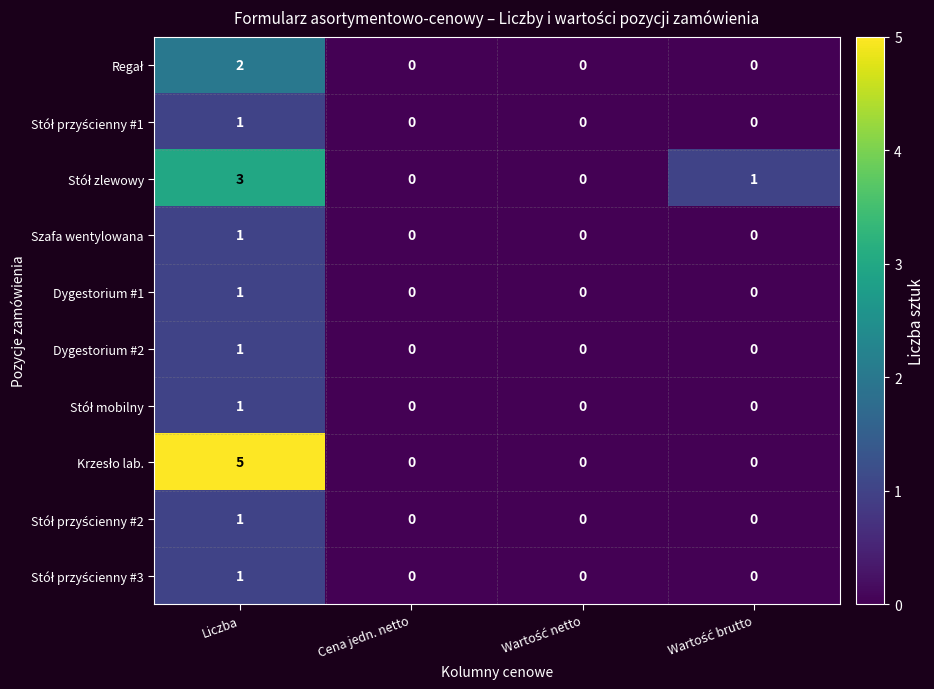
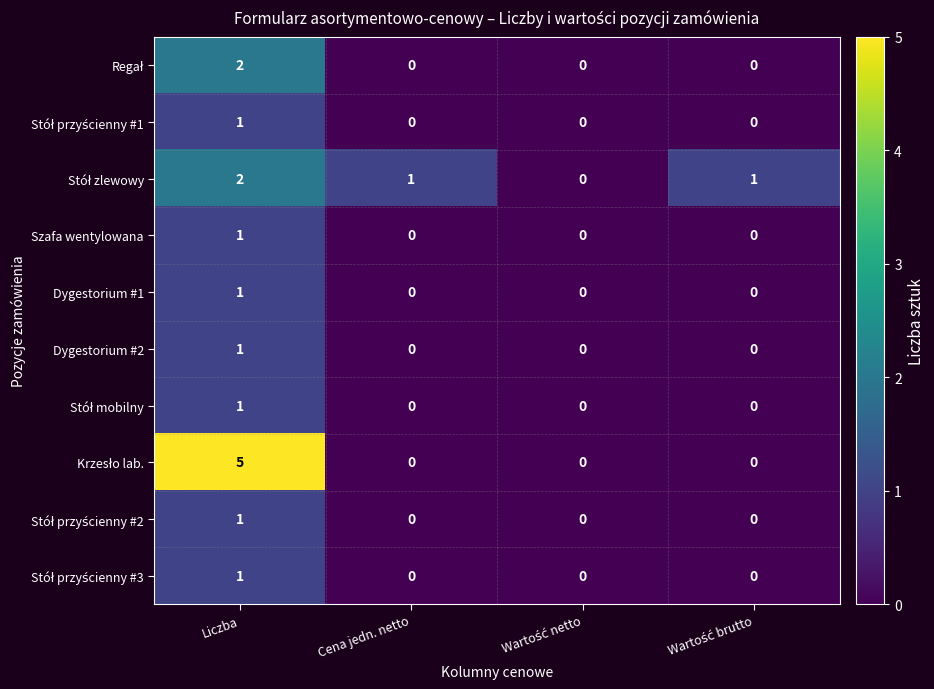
  {
    "Regał": {
      "Liczba": 2,
      "Cena jedn. netto": 0,
      "Wartość netto": 0,
      "Wartość brutto": 0
    },
    "Stół przyścienny #1": {
      "Liczba": 1,
      "Cena jedn. netto": 0,
      "Wartość netto": 0,
      "Wartość brutto": 0
    },
    "Stół zlewowy": {
-     "Liczba": 3,
-     "Cena jedn. netto": 0,
+     "Liczba": 2,
+     "Cena jedn. netto": 1,
      "Wartość netto": 0,
      "Wartość brutto": 1
    },
    "Szafa wentylowana": {
      "Liczba": 1,
      "Cena jedn. netto": 0,
      "Wartość netto": 0,
      "Wartość brutto": 0
    },
    "Dygestorium #1": {
      "Liczba": 1,
      "Cena jedn. netto": 0,
      "Wartość netto": 0,
      "Wartość brutto": 0
    },
    "Dygestorium #2": {
      "Liczba": 1,
      "Cena jedn. netto": 0,
      "Wartość netto": 0,
      "Wartość brutto": 0
    },
    "Stół mobilny": {
      "Liczba": 1,
      "Cena jedn. netto": 0,
      "Wartość netto": 0,
      "Wartość brutto": 0
    },
    "Krzesło lab.": {
      "Liczba": 5,
      "Cena jedn. netto": 0,
      "Wartość netto": 0,
      "Wartość brutto": 0
    },
    "Stół przyścienny #2": {
      "Liczba": 1,
      "Cena jedn. netto": 0,
      "Wartość netto": 0,
      "Wartość brutto": 0
    },
    "Stół przyścienny #3": {
      "Liczba": 1,
      "Cena jedn. netto": 0,
      "Wartość netto": 0,
      "Wartość brutto": 0
    }
  }
